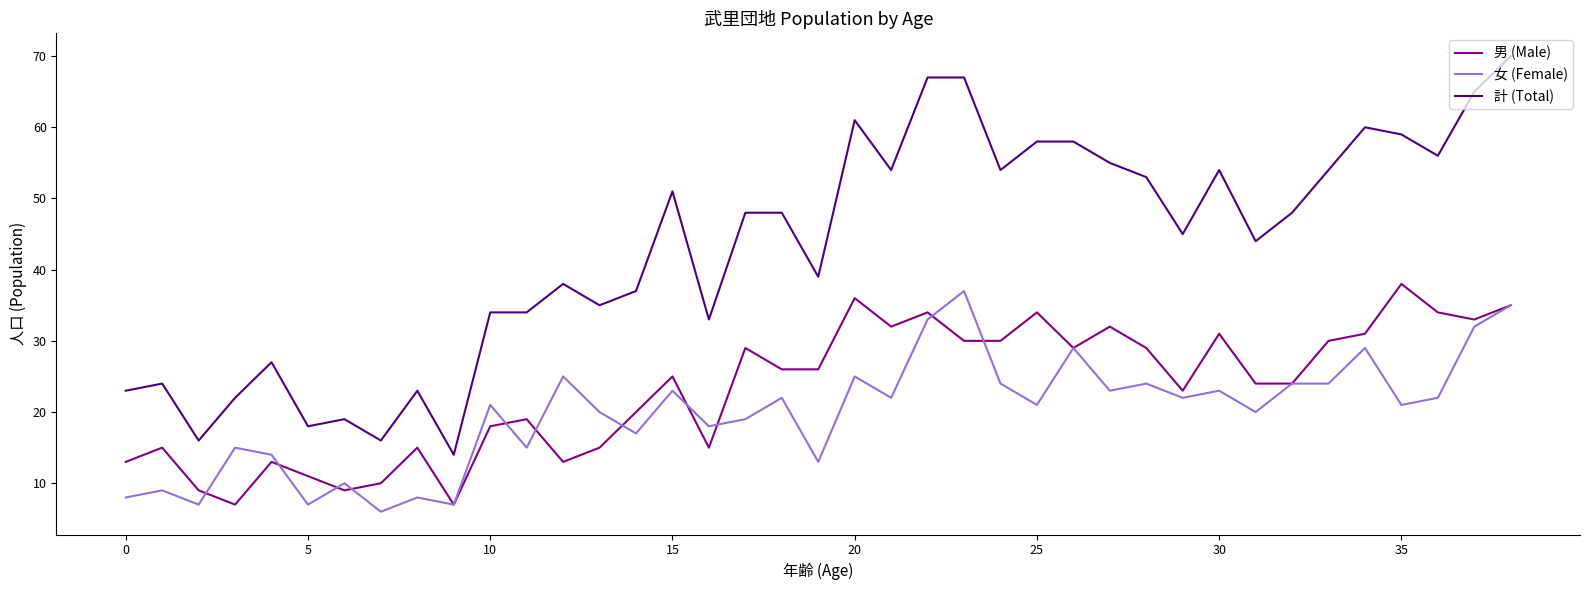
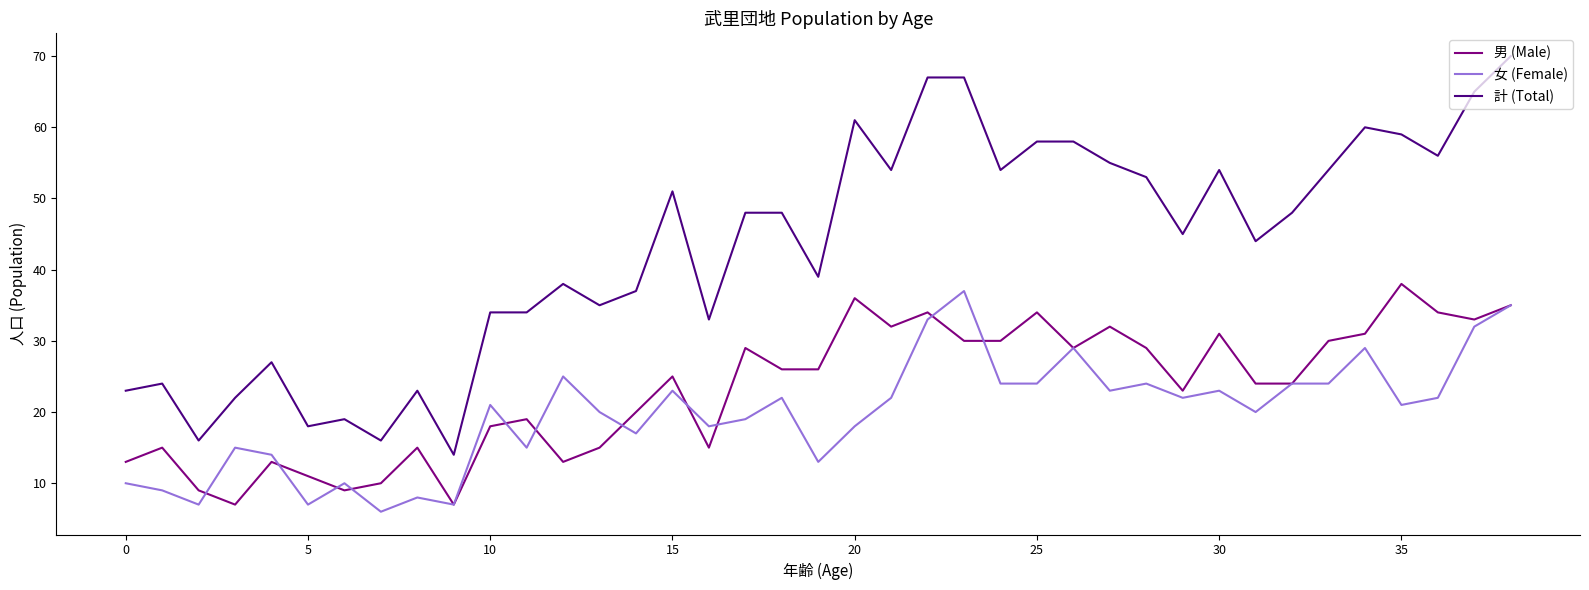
  {
    "女 (Female)": {
-     "0": 8,
+     "0": 10,
      "5": 7,
      "10": 21,
      "15": 23,
-     "20": 25,
-     "25": 21,
+     "20": 18,
+     "25": 24,
      "30": 23,
      "35": 21
    }
  }
